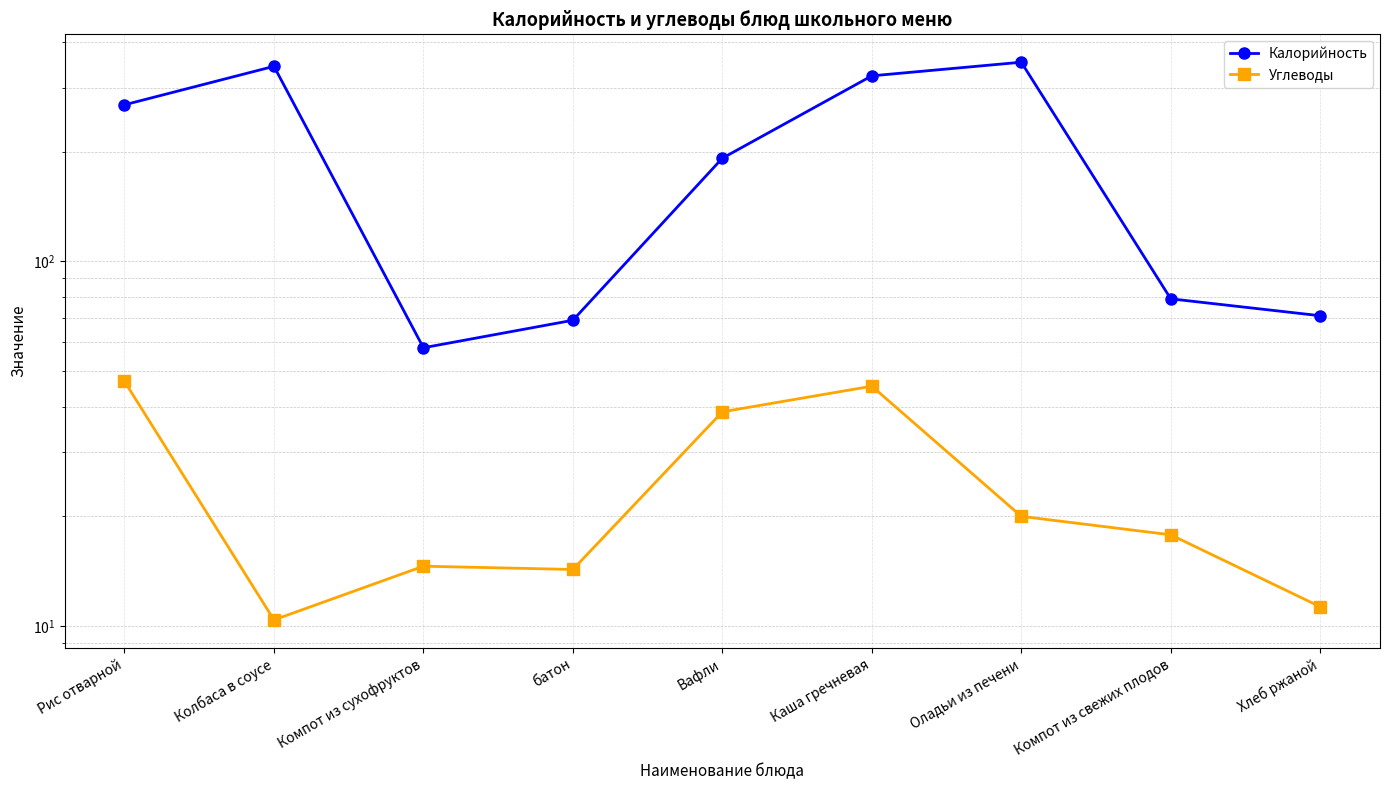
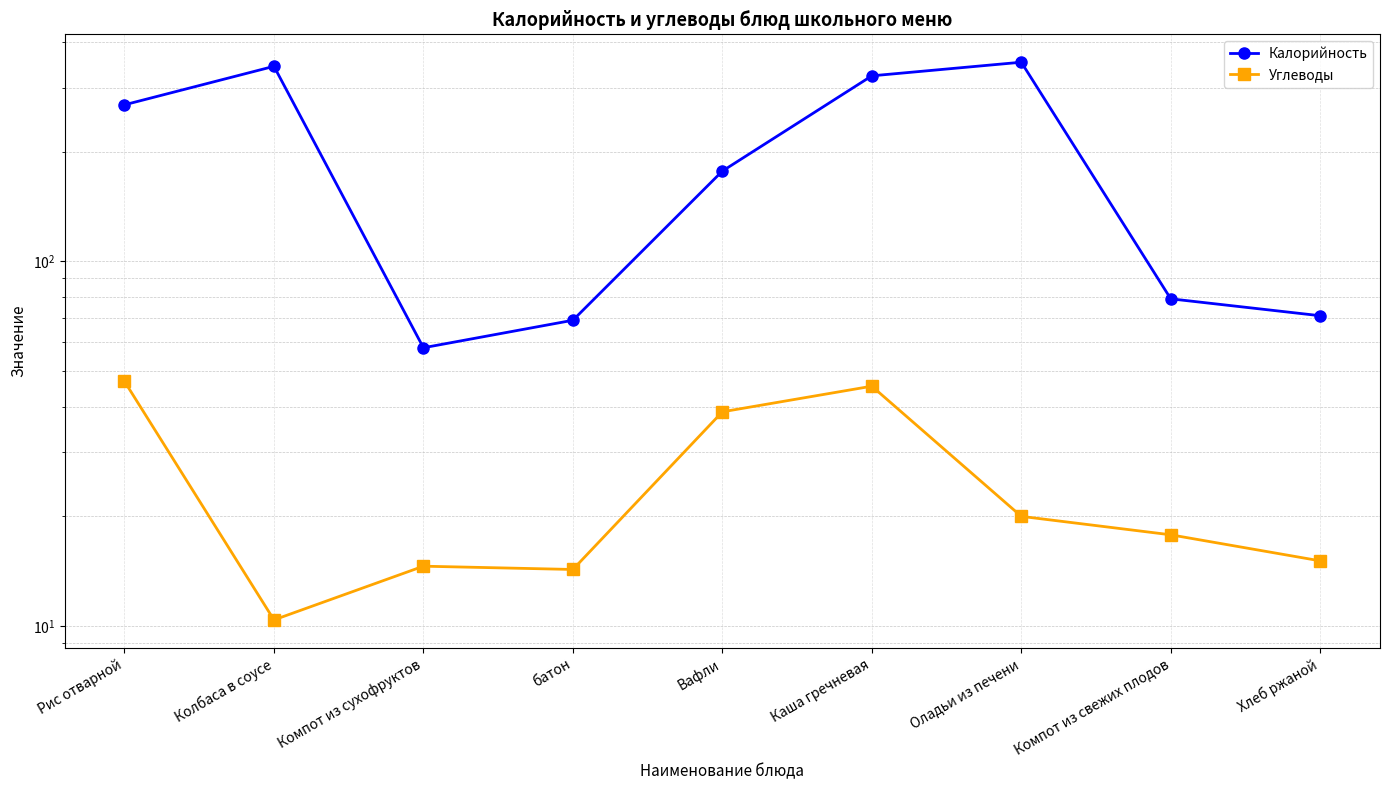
  {
    "Калорийность": {
      "Рис отварной": 270,
      "Колбаса в соусе": 340,
      "Компот из сухофруктов": 58,
      "батон": 69,
-     "Вафли": 190,
+     "Вафли": 180,
      "Каша гречневая": 320,
      "Оладьи из печени": 350,
      "Компот из свежих плодов": 79,
      "Хлеб ржаной": 71
    },
    "Углеводы": {
      "Рис отварной": 47,
      "Колбаса в соусе": 10.4,
      "Компот из сухофруктов": 14.6,
      "батон": 14.3,
      "Вафли": 39,
      "Каша гречневая": 46,
      "Оладьи из печени": 20,
      "Компот из свежих плодов": 18,
-     "Хлеб ржаной": 11.3
+     "Хлеб ржаной": 15.1
    }
  }
